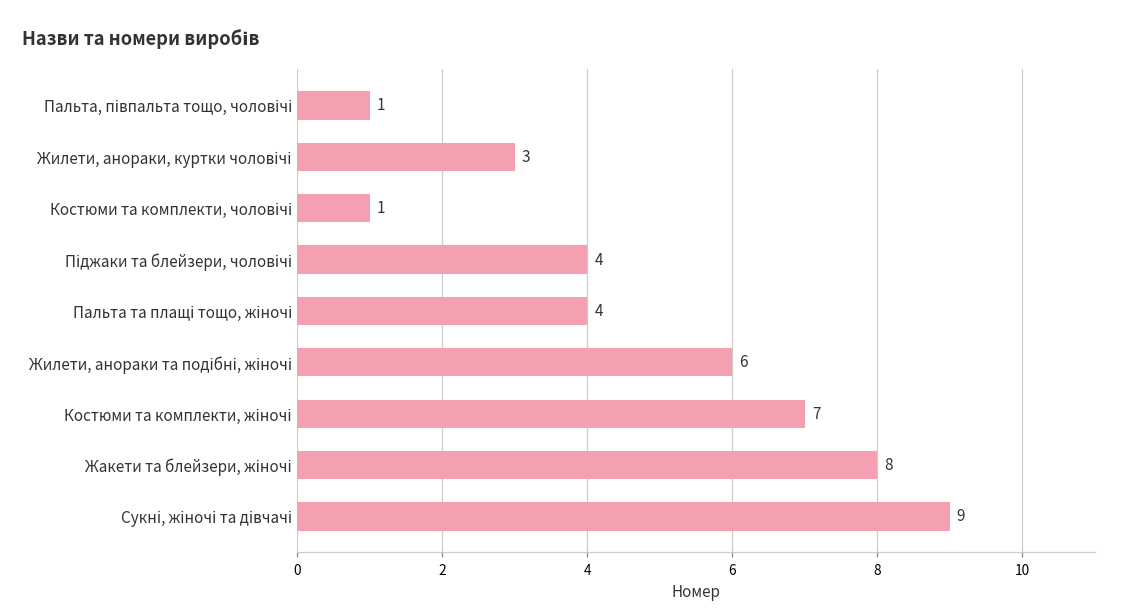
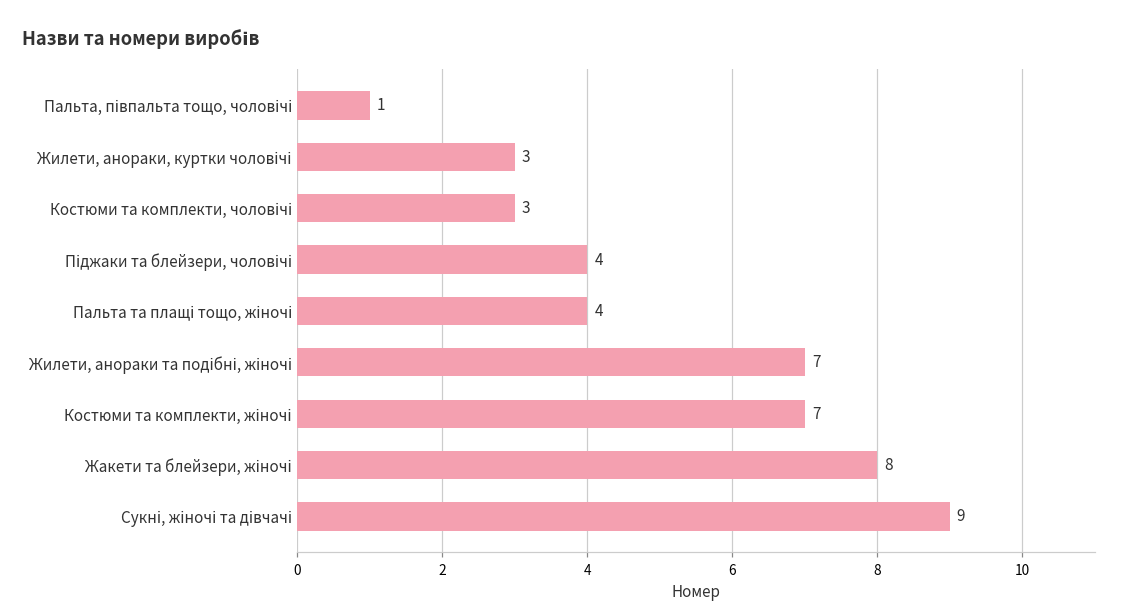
  {
    "Пальта, півпальта тощо, чоловічі": 1,
    "Жилети, анораки, куртки чоловічі": 3,
-   "Костюми та комплекти, чоловічі": 1,
+   "Костюми та комплекти, чоловічі": 3,
    "Піджаки та блейзери, чоловічі": 4,
    "Пальта та плащі тощо, жіночі": 4,
-   "Жилети, анораки та подібні, жіночі": 6,
+   "Жилети, анораки та подібні, жіночі": 7,
    "Костюми та комплекти, жіночі": 7,
    "Жакети та блейзери, жіночі": 8,
    "Сукні, жіночі та дівчачі": 9
  }
